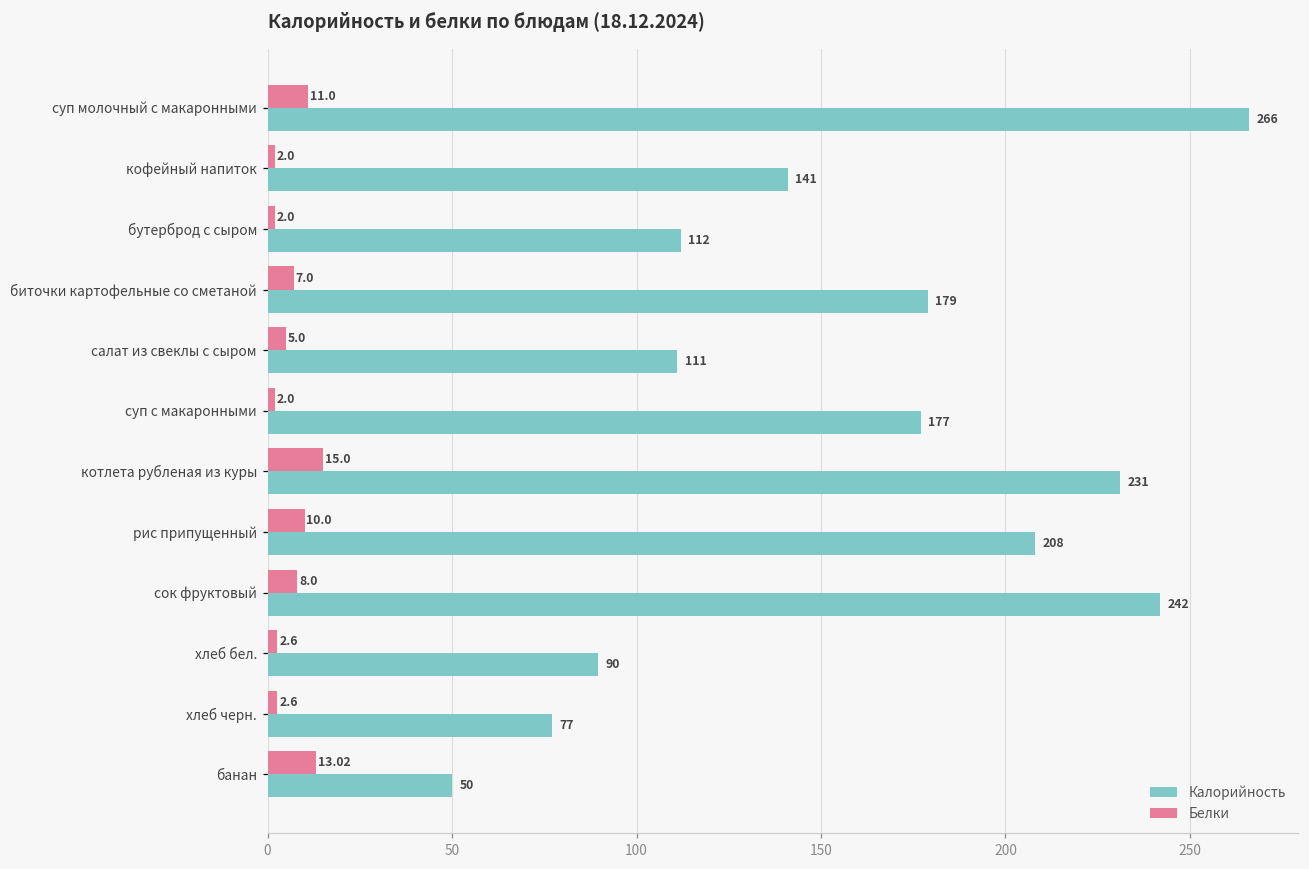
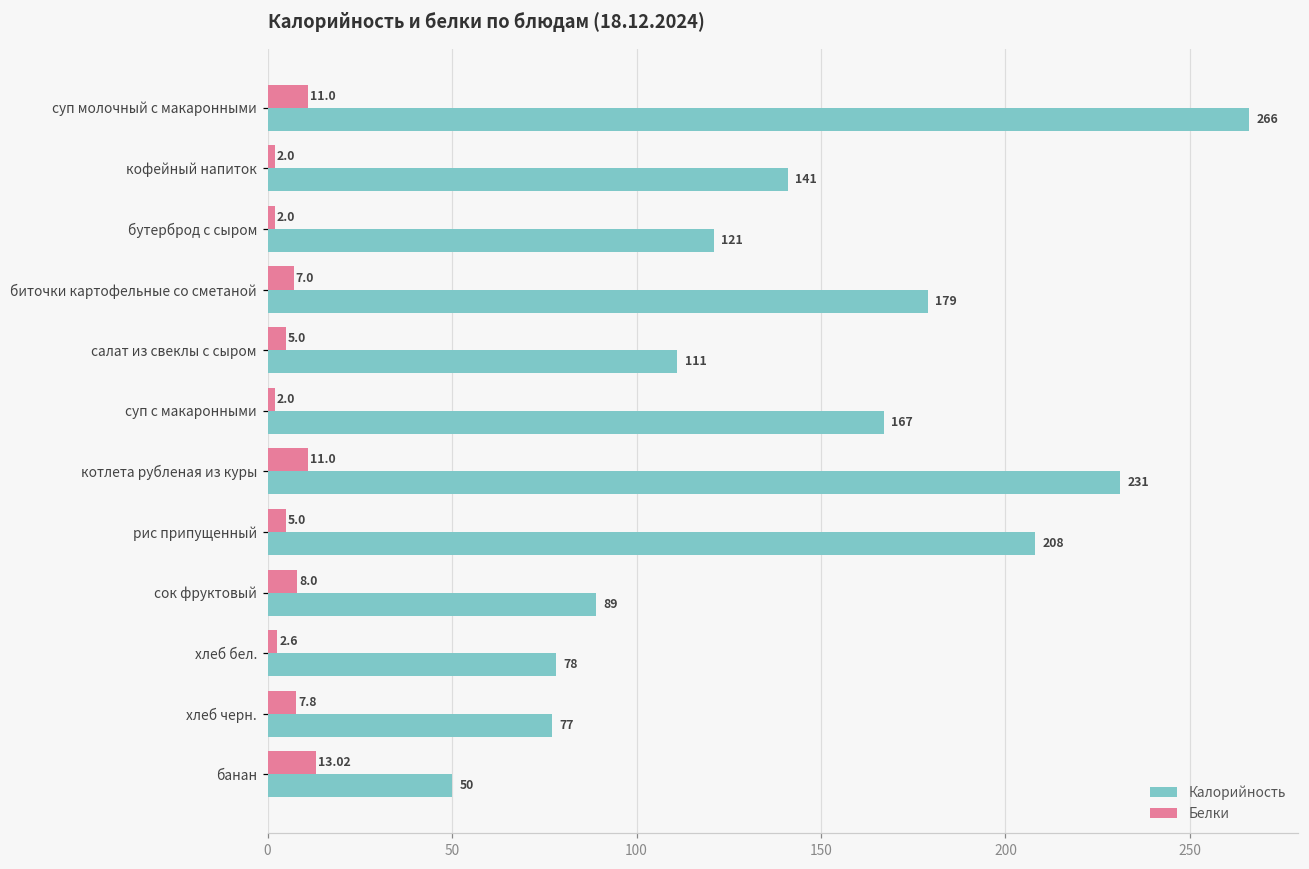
  {
    "Калорийность": {
      "суп молочный с макаронными": 266,
      "кофейный напиток": 141,
-     "бутерброд с сыром": 112,
+     "бутерброд с сыром": 121,
      "биточки картофельные со сметаной": 179,
      "салат из свеклы с сыром": 111,
-     "суп с макаронными": 177,
+     "суп с макаронными": 167,
      "котлета рубленая из куры": 231,
      "рис припущенный": 208,
-     "сок фруктовый": 242,
-     "хлеб бел.": 90,
+     "сок фруктовый": 89,
+     "хлеб бел.": 78,
      "хлеб черн.": 77,
      "банан": 50
    },
    "Белки": {
      "суп молочный с макаронными": 11.0,
      "кофейный напиток": 2.0,
      "бутерброд с сыром": 2.0,
      "биточки картофельные со сметаной": 7.0,
      "салат из свеклы с сыром": 5.0,
      "суп с макаронными": 2.0,
-     "котлета рубленая из куры": 15.0,
-     "рис припущенный": 10.0,
+     "котлета рубленая из куры": 11.0,
+     "рис припущенный": 5.0,
      "сок фруктовый": 8.0,
      "хлеб бел.": 2.6,
-     "хлеб черн.": 2.6,
+     "хлеб черн.": 7.8,
      "банан": 13.02
    }
  }
